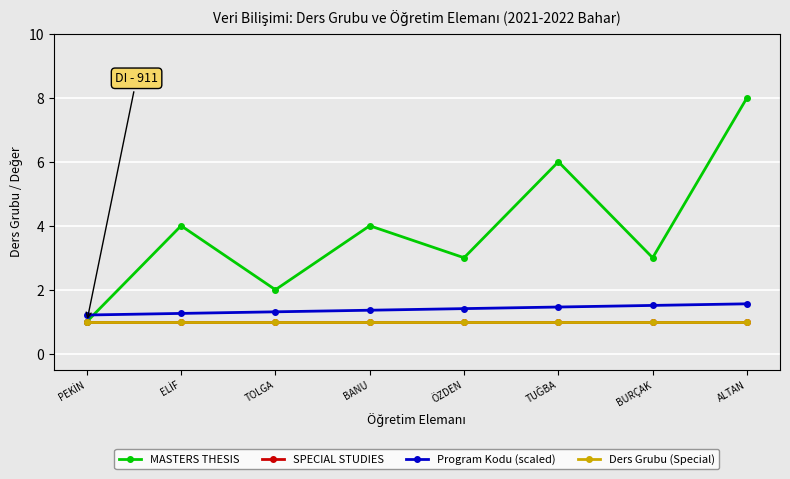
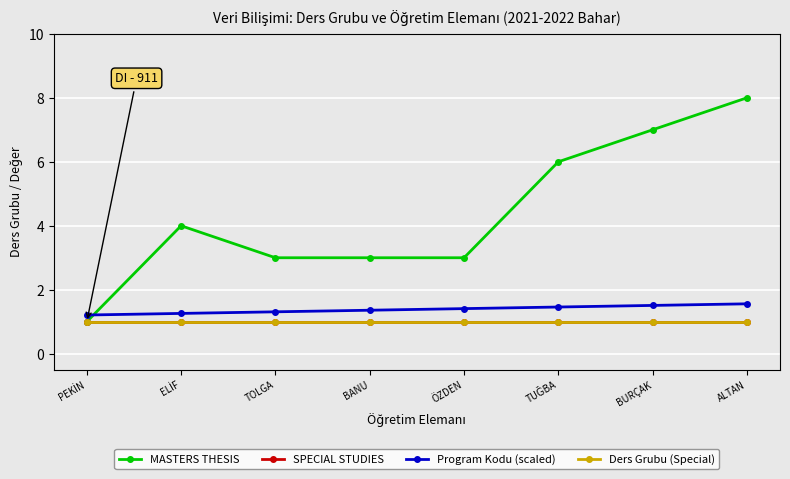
  {
    "MASTERS THESIS": {
      "ELİF": 4,
-     "TOLGA": 2,
-     "BANU": 4,
+     "TOLGA": 3,
+     "BANU": 3,
      "ÖZDEN": 3,
      "TUĞBA": 6,
-     "BURÇAK": 3,
+     "BURÇAK": 7,
      "ALTAN": 8
    },
    "Ders Grubu (Special)": {
      "ELİF": 1,
      "TOLGA": 1,
      "BANU": 1,
      "ÖZDEN": 1,
      "TUĞBA": 1,
      "BURÇAK": 1,
      "ALTAN": 1
    },
    "Program Kodu (scaled)": {
      "ELİF": 1.3,
      "TOLGA": 1.3,
      "BANU": 1.4,
      "ÖZDEN": 1.4,
      "TUĞBA": 1.5,
      "BURÇAK": 1.5,
      "ALTAN": 1.6
    }
  }
